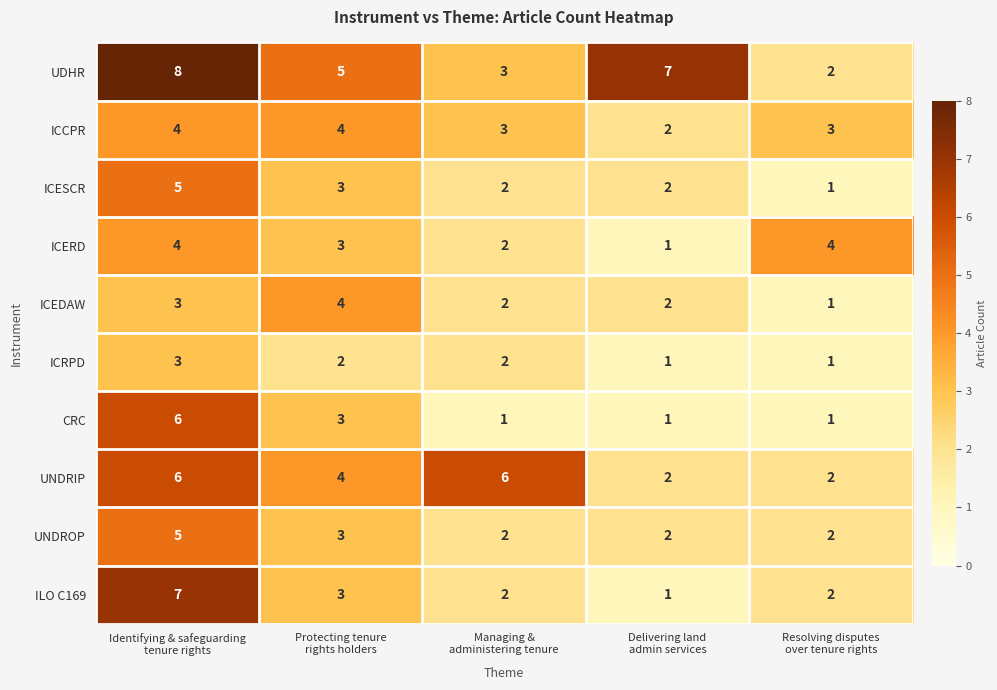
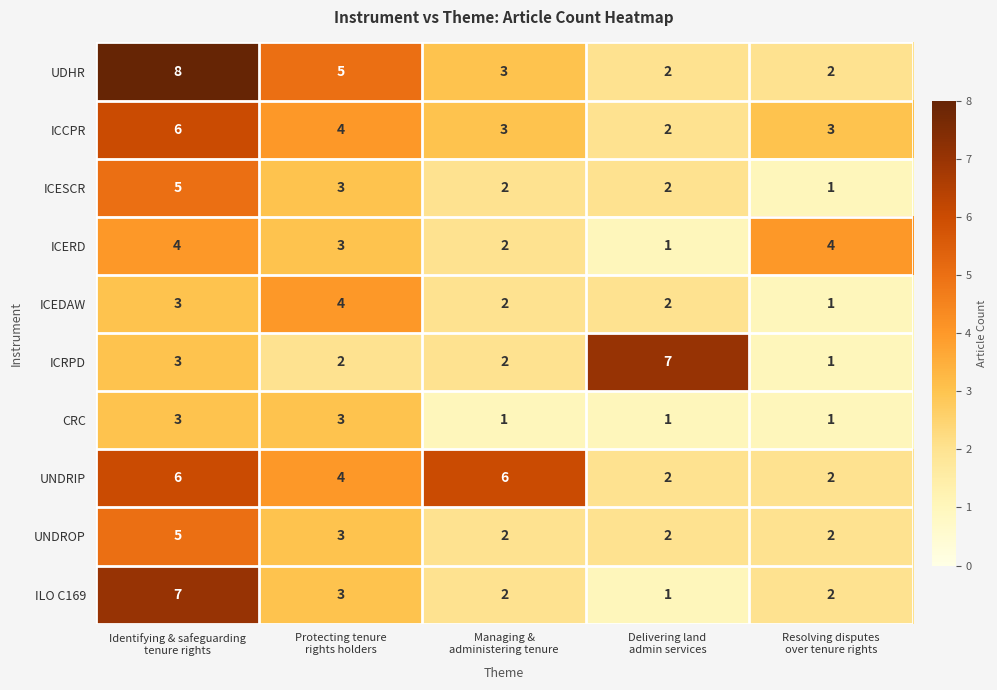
  {
    "UDHR": {
      "Identifying & safeguarding tenure rights": 8,
      "Protecting tenure rights holders": 5,
      "Managing & administering tenure": 3,
-     "Delivering land admin services": 7,
+     "Delivering land admin services": 2,
      "Resolving disputes over tenure rights": 2
    },
    "ICCPR": {
-     "Identifying & safeguarding tenure rights": 4,
+     "Identifying & safeguarding tenure rights": 6,
      "Protecting tenure rights holders": 4,
      "Managing & administering tenure": 3,
      "Delivering land admin services": 2,
      "Resolving disputes over tenure rights": 3
    },
    "ICESCR": {
      "Identifying & safeguarding tenure rights": 5,
      "Protecting tenure rights holders": 3,
      "Managing & administering tenure": 2,
      "Delivering land admin services": 2,
      "Resolving disputes over tenure rights": 1
    },
    "ICERD": {
      "Identifying & safeguarding tenure rights": 4,
      "Protecting tenure rights holders": 3,
      "Managing & administering tenure": 2,
      "Delivering land admin services": 1,
      "Resolving disputes over tenure rights": 4
    },
    "ICEDAW": {
      "Identifying & safeguarding tenure rights": 3,
      "Protecting tenure rights holders": 4,
      "Managing & administering tenure": 2,
      "Delivering land admin services": 2,
      "Resolving disputes over tenure rights": 1
    },
    "ICRPD": {
      "Identifying & safeguarding tenure rights": 3,
      "Protecting tenure rights holders": 2,
      "Managing & administering tenure": 2,
-     "Delivering land admin services": 1,
+     "Delivering land admin services": 7,
      "Resolving disputes over tenure rights": 1
    },
    "CRC": {
-     "Identifying & safeguarding tenure rights": 6,
+     "Identifying & safeguarding tenure rights": 3,
      "Protecting tenure rights holders": 3,
      "Managing & administering tenure": 1,
      "Delivering land admin services": 1,
      "Resolving disputes over tenure rights": 1
    },
    "UNDRIP": {
      "Identifying & safeguarding tenure rights": 6,
      "Protecting tenure rights holders": 4,
      "Managing & administering tenure": 6,
      "Delivering land admin services": 2,
      "Resolving disputes over tenure rights": 2
    },
    "UNDROP": {
      "Identifying & safeguarding tenure rights": 5,
      "Protecting tenure rights holders": 3,
      "Managing & administering tenure": 2,
      "Delivering land admin services": 2,
      "Resolving disputes over tenure rights": 2
    },
    "ILO C169": {
      "Identifying & safeguarding tenure rights": 7,
      "Protecting tenure rights holders": 3,
      "Managing & administering tenure": 2,
      "Delivering land admin services": 1,
      "Resolving disputes over tenure rights": 2
    }
  }
